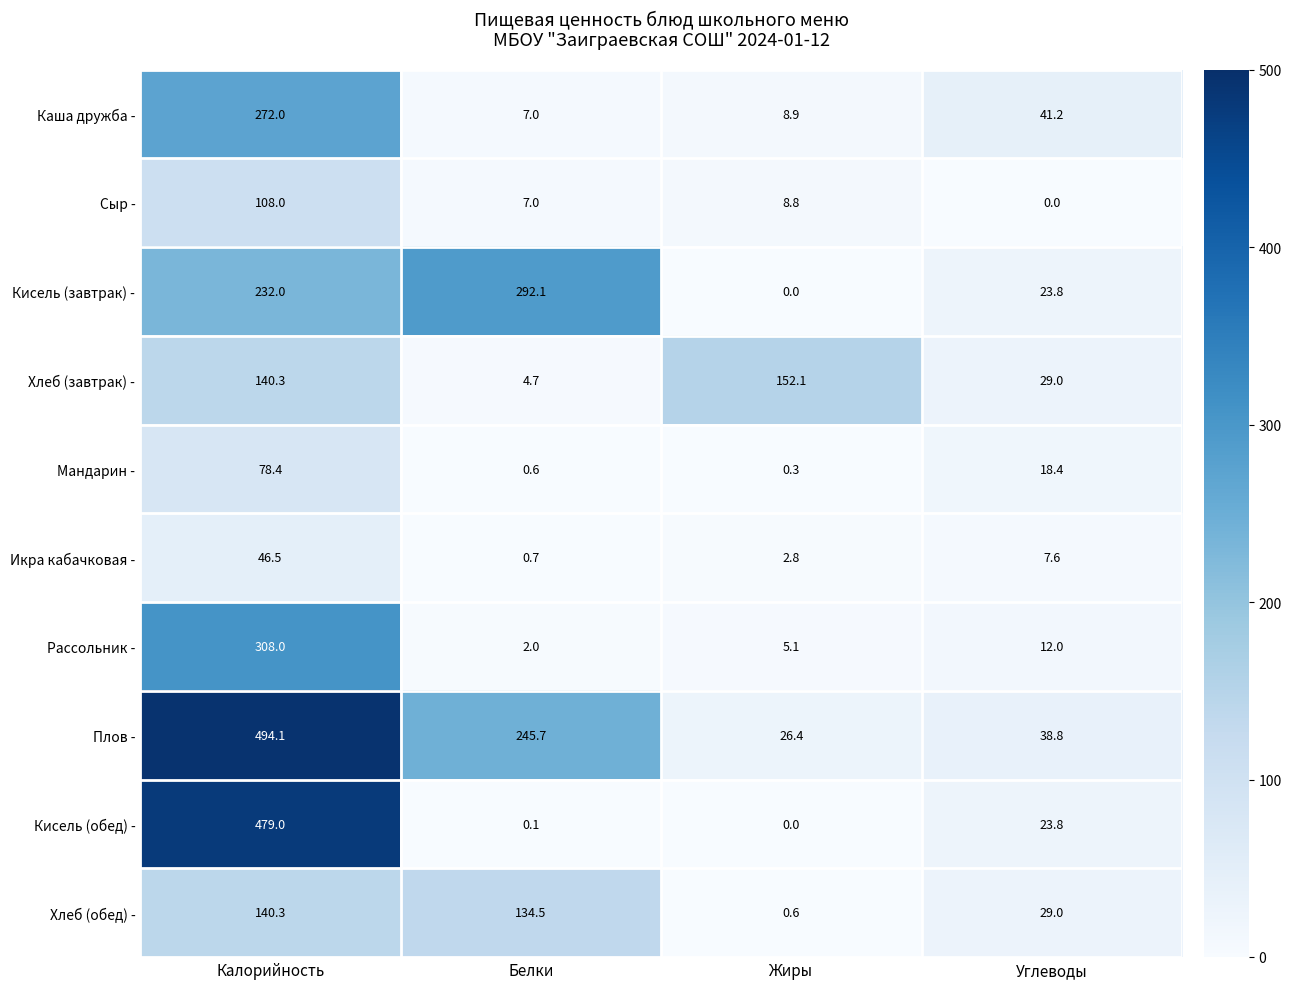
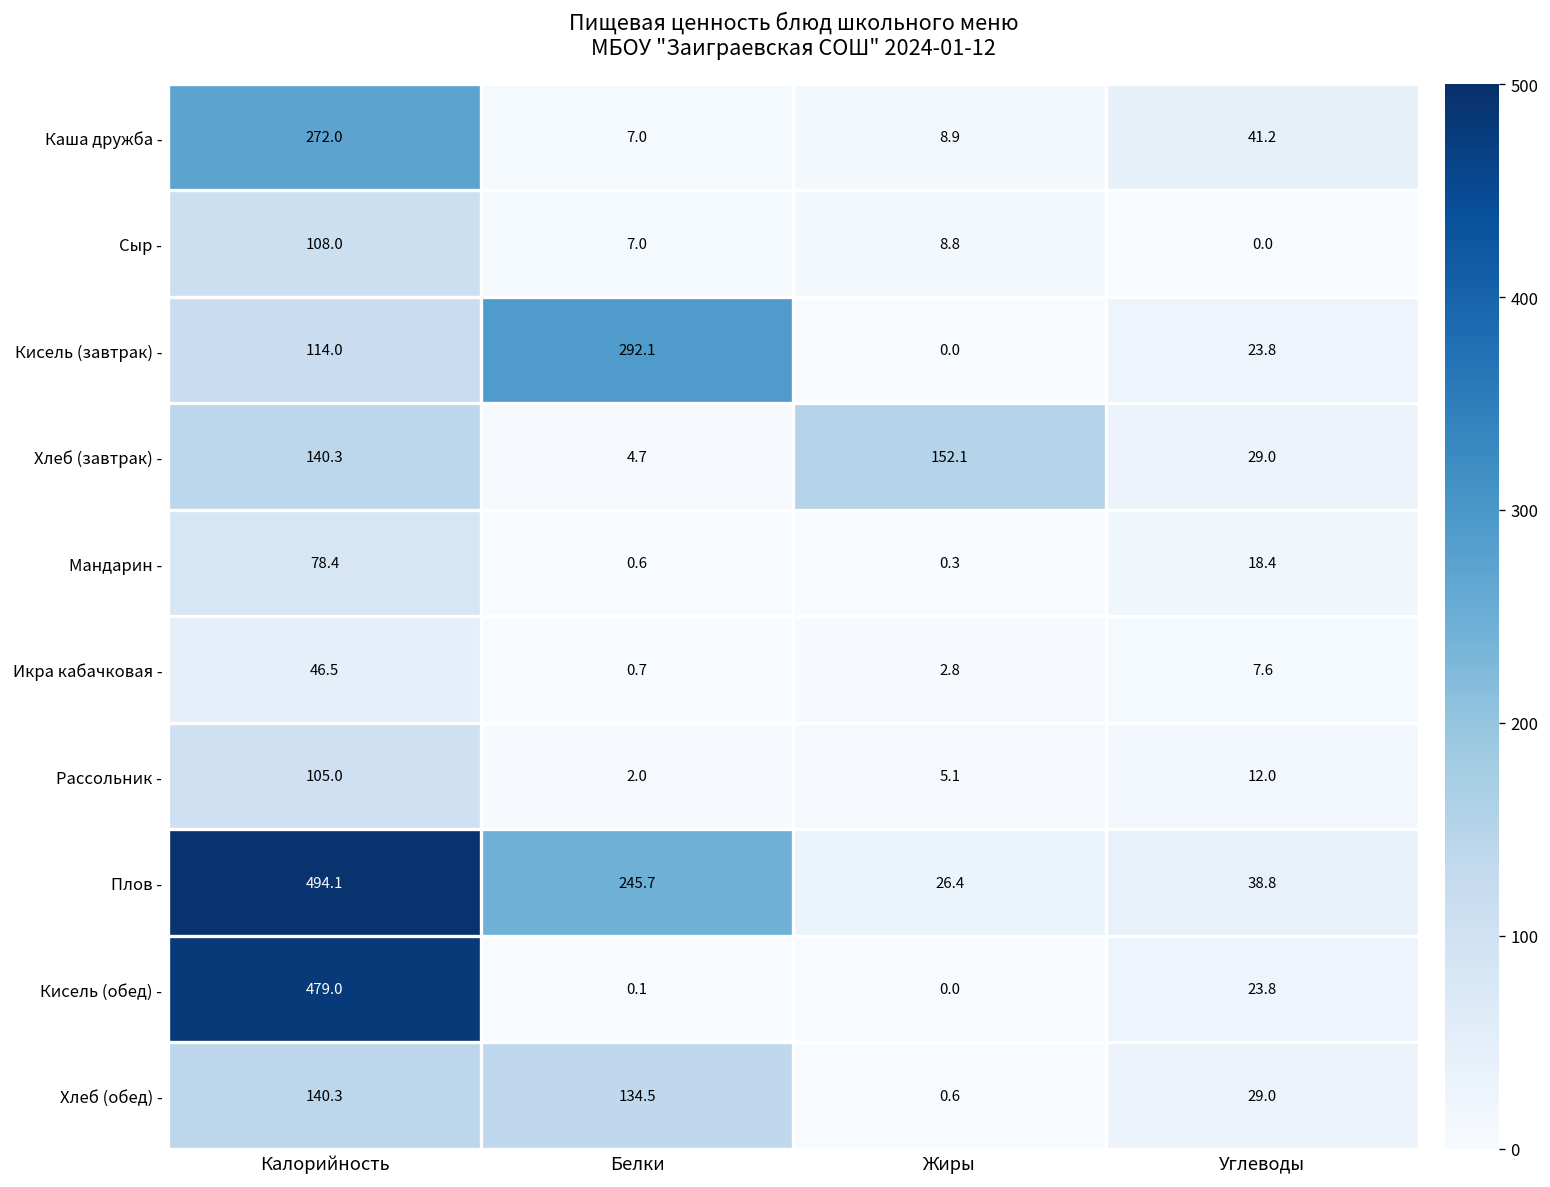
  {
    "Каша дружба -": {
      "Калорийность": 272.0,
      "Белки": 7.0,
      "Жиры": 8.9,
      "Углеводы": 41.2
    },
    "Сыр -": {
      "Калорийность": 108.0,
      "Белки": 7.0,
      "Жиры": 8.8,
      "Углеводы": 0.0
    },
    "Кисель (завтрак) -": {
-     "Калорийность": 232.0,
+     "Калорийность": 114.0,
      "Белки": 292.1,
      "Жиры": 0.0,
      "Углеводы": 23.8
    },
    "Хлеб (завтрак) -": {
      "Калорийность": 140.3,
      "Белки": 4.7,
      "Жиры": 152.1,
      "Углеводы": 29.0
    },
    "Мандарин -": {
      "Калорийность": 78.4,
      "Белки": 0.6,
      "Жиры": 0.3,
      "Углеводы": 18.4
    },
    "Икра кабачковая -": {
      "Калорийность": 46.5,
      "Белки": 0.7,
      "Жиры": 2.8,
      "Углеводы": 7.6
    },
    "Рассольник -": {
-     "Калорийность": 308.0,
+     "Калорийность": 105.0,
      "Белки": 2.0,
      "Жиры": 5.1,
      "Углеводы": 12.0
    },
    "Плов -": {
      "Калорийность": 494.1,
      "Белки": 245.7,
      "Жиры": 26.4,
      "Углеводы": 38.8
    },
    "Кисель (обед) -": {
      "Калорийность": 479.0,
      "Белки": 0.1,
      "Жиры": 0.0,
      "Углеводы": 23.8
    },
    "Хлеб (обед) -": {
      "Калорийность": 140.3,
      "Белки": 134.5,
      "Жиры": 0.6,
      "Углеводы": 29.0
    }
  }
